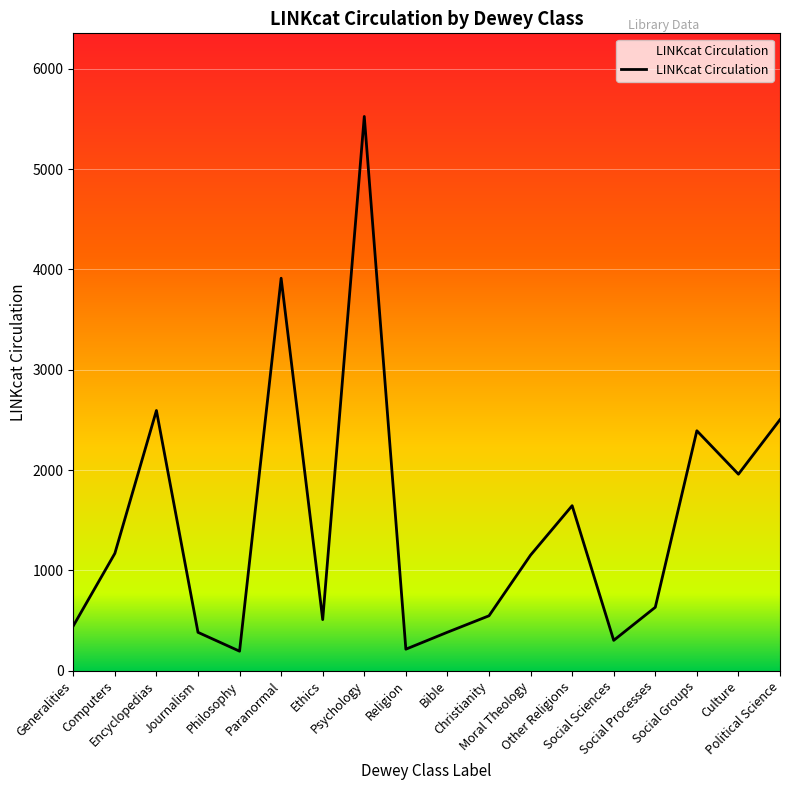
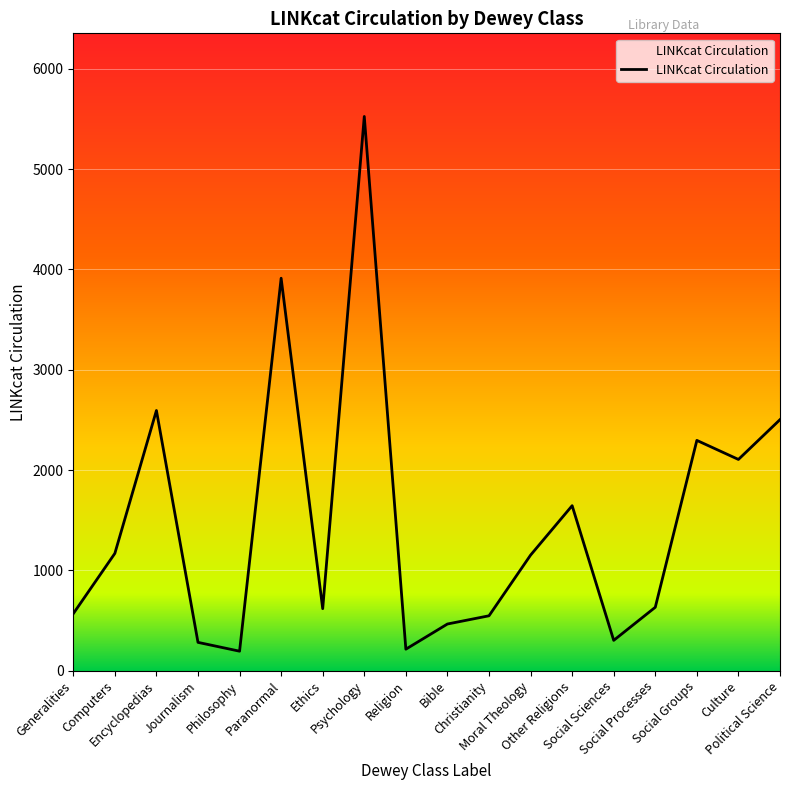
  {
-   "Generalities": 450,
+   "Generalities": 570,
    "Computers": 1170,
    "Encyclopedias": 2590,
-   "Journalism": 380,
+   "Journalism": 280,
    "Philosophy": 190,
    "Paranormal": 3910,
-   "Ethics": 510,
+   "Ethics": 620,
    "Psychology": 5530,
    "Religion": 210,
-   "Bible": 380,
+   "Bible": 470,
    "Christianity": 550,
    "Moral Theology": 1150,
    "Other Religions": 1650,
    "Social Sciences": 300,
    "Social Processes": 630,
-   "Social Groups": 2390,
-   "Culture": 1960,
+   "Social Groups": 2300,
+   "Culture": 2110,
    "Political Science": 2500
  }
